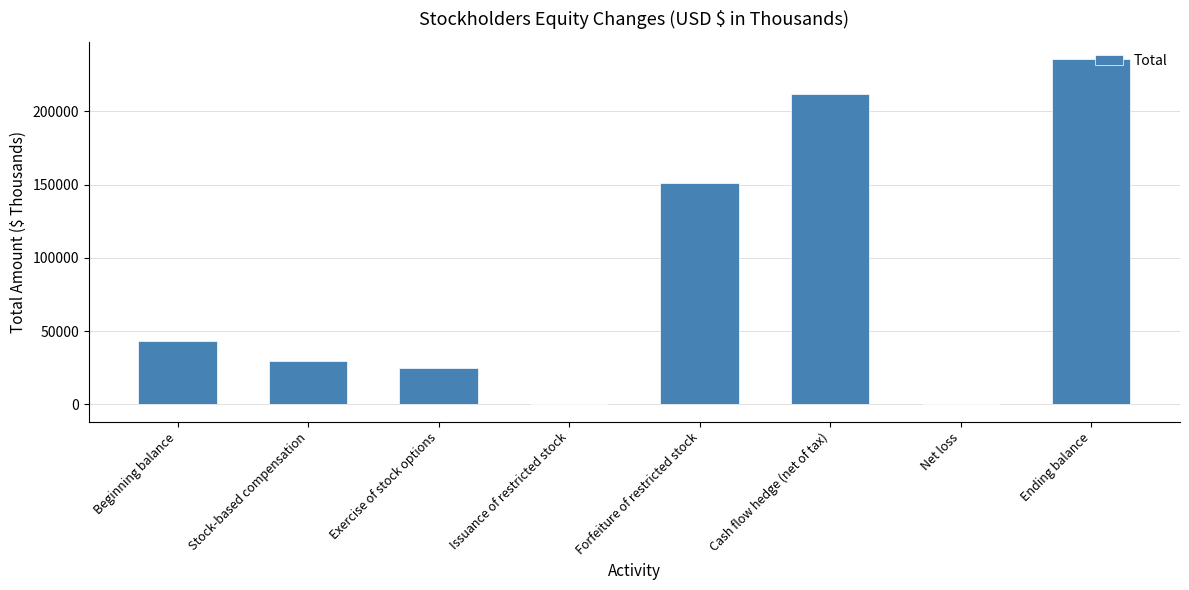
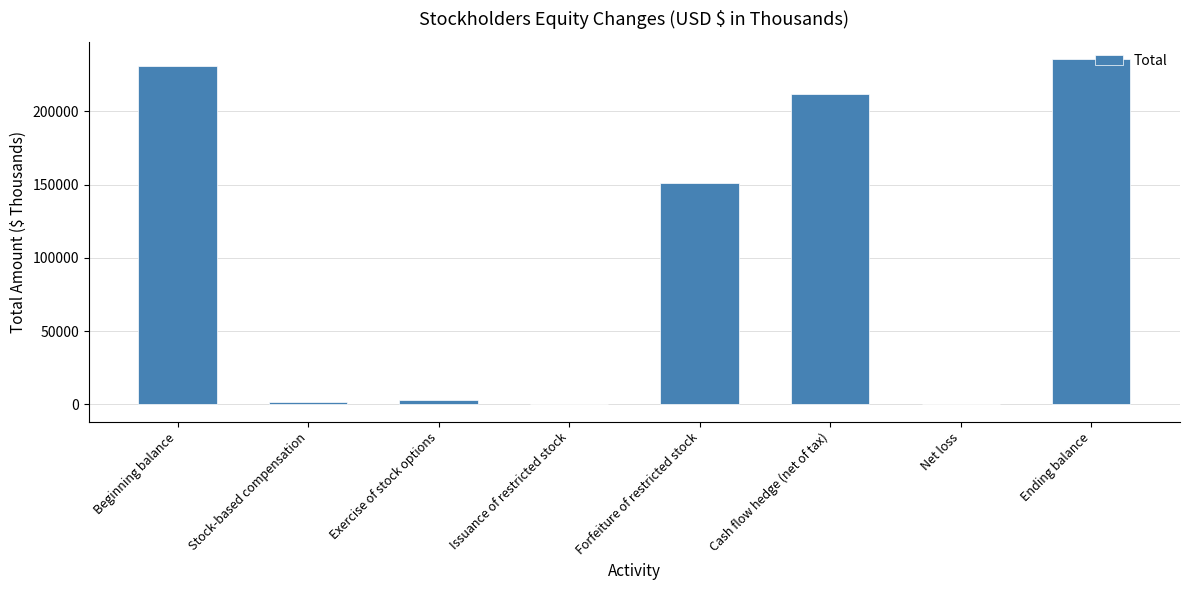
  {
-   "Beginning balance": 43000,
-   "Stock-based compensation": 29000,
-   "Exercise of stock options": 25000,
+   "Beginning balance": 231000,
+   "Stock-based compensation": 2000,
+   "Exercise of stock options": 3000,
    "Issuance of restricted stock": 0,
    "Forfeiture of restricted stock": 151000,
    "Cash flow hedge (net of tax)": 212000,
    "Ending balance": 236000
  }
